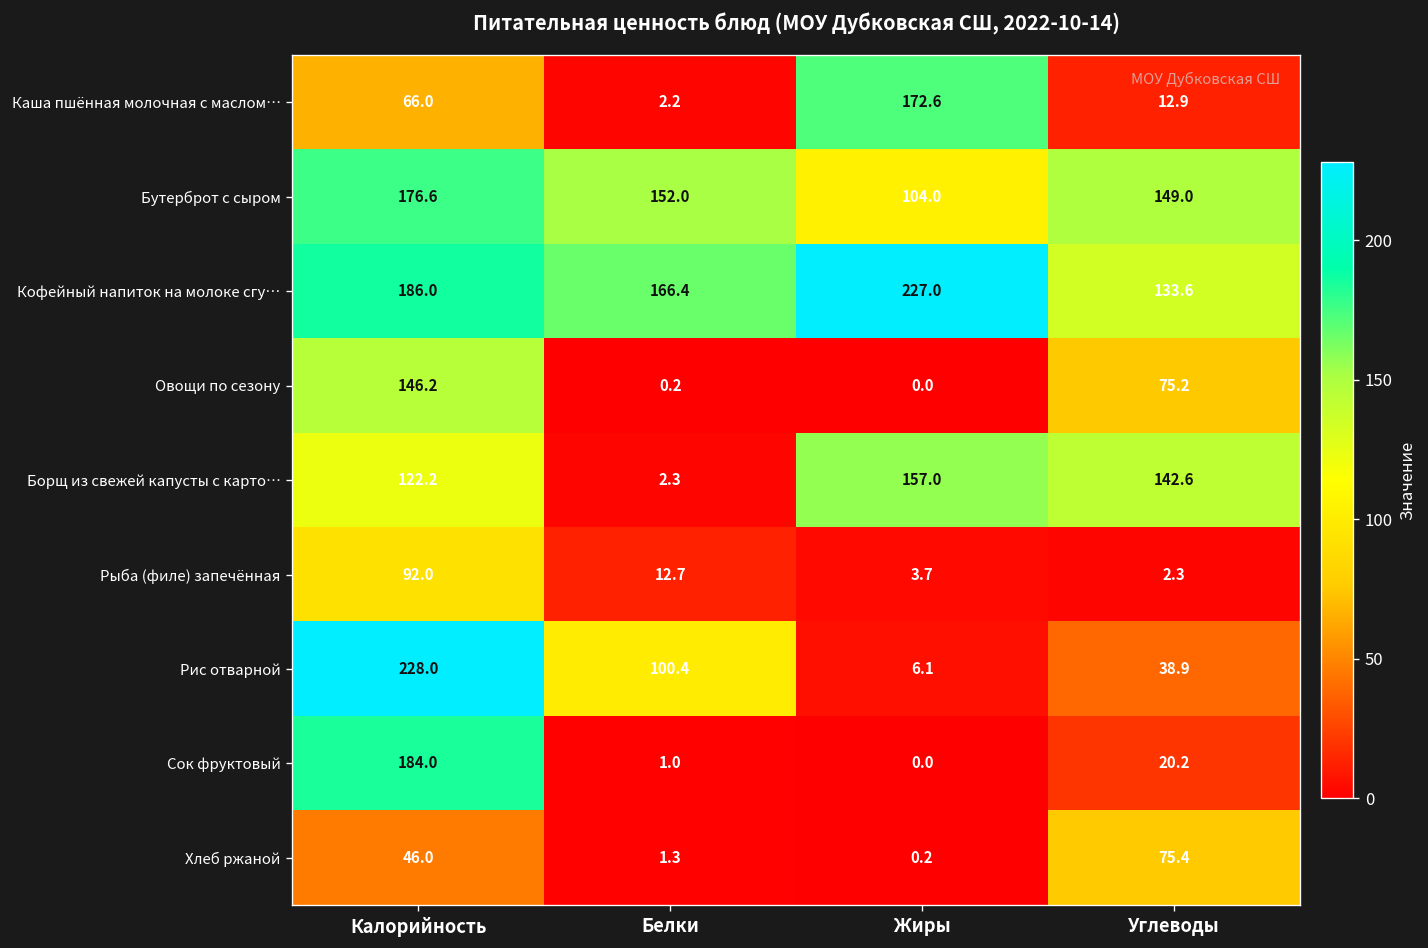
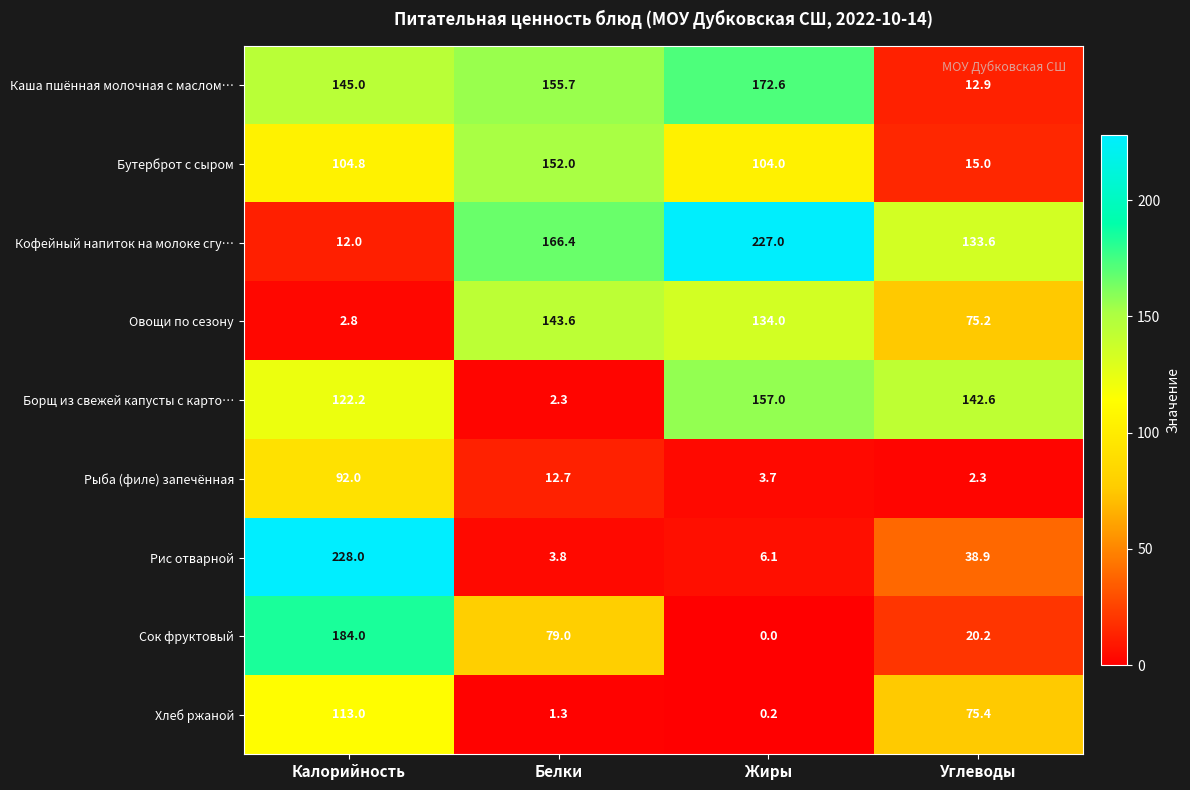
  {
    "Каша пшённая молочная с маслом…": {
-     "Калорийность": 66.0,
-     "Белки": 2.2,
+     "Калорийность": 145.0,
+     "Белки": 155.7,
      "Жиры": 172.6
    },
    "Бутерброт с сыром": {
-     "Калорийность": 176.6,
+     "Калорийность": 104.8,
      "Белки": 152.0,
      "Жиры": 104.0,
-     "Углеводы": 149.0
+     "Углеводы": 15.0
    },
    "Кофейный напиток на молоке сгу…": {
-     "Калорийность": 186.0,
+     "Калорийность": 12.0,
      "Белки": 166.4,
      "Жиры": 227.0,
      "Углеводы": 133.6
    },
    "Овощи по сезону": {
-     "Калорийность": 146.2,
-     "Белки": 0.2,
-     "Жиры": 0.0,
+     "Калорийность": 2.8,
+     "Белки": 143.6,
+     "Жиры": 134.0,
      "Углеводы": 75.2
    },
    "Борщ из свежей капусты с карто…": {
      "Калорийность": 122.2,
      "Белки": 2.3,
      "Жиры": 157.0,
      "Углеводы": 142.6
    },
    "Рыба (филе) запечённая": {
      "Калорийность": 92.0,
      "Белки": 12.7,
      "Жиры": 3.7,
      "Углеводы": 2.3
    },
    "Рис отварной": {
      "Калорийность": 228.0,
-     "Белки": 100.4,
+     "Белки": 3.8,
      "Жиры": 6.1,
      "Углеводы": 38.9
    },
    "Сок фруктовый": {
      "Калорийность": 184.0,
-     "Белки": 1.0,
+     "Белки": 79.0,
      "Жиры": 0.0,
      "Углеводы": 20.2
    },
    "Хлеб ржаной": {
-     "Калорийность": 46.0,
+     "Калорийность": 113.0,
      "Белки": 1.3,
      "Жиры": 0.2,
      "Углеводы": 75.4
    }
  }
